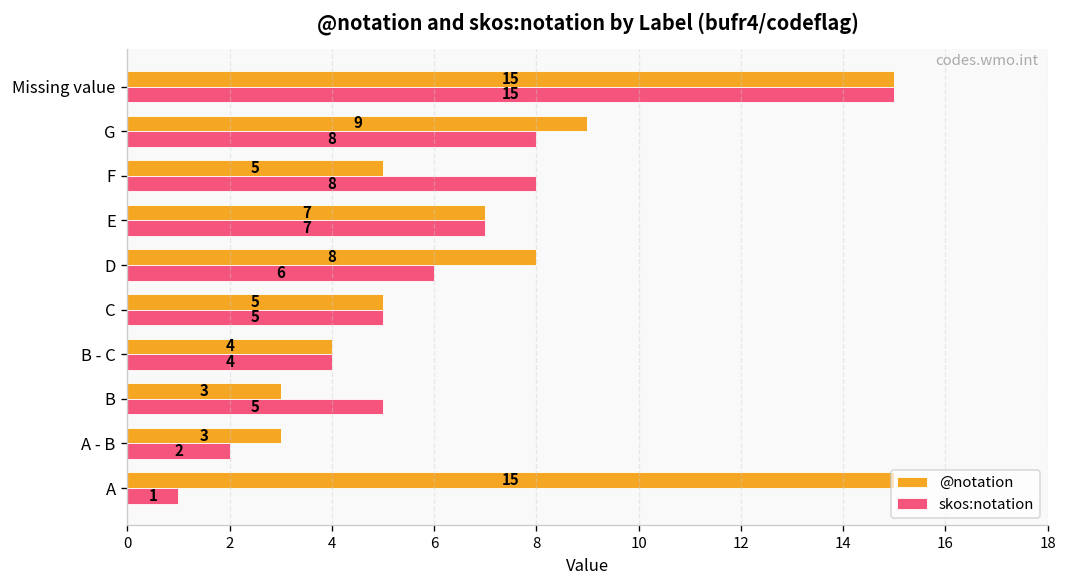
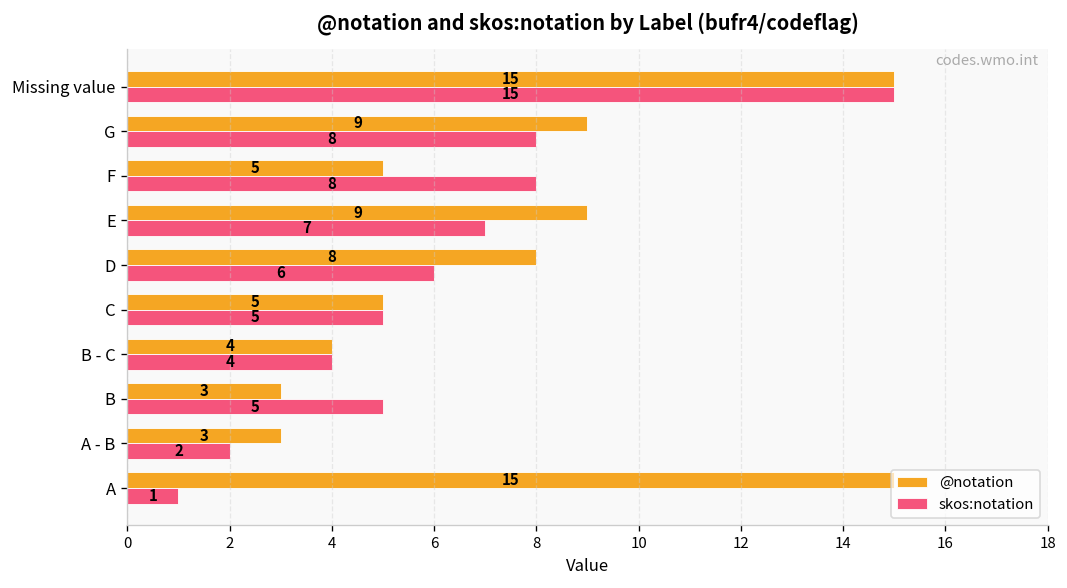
  {
    "@notation": {
      "Missing value": 15,
      "G": 9,
      "F": 5,
-     "E": 7,
+     "E": 9,
      "D": 8,
      "C": 5,
      "B - C": 4,
      "B": 3,
      "A - B": 3
    },
    "skos:notation": {
      "Missing value": 15,
      "G": 8,
      "F": 8,
      "E": 7,
      "D": 6,
      "C": 5,
      "B - C": 4,
      "B": 5,
      "A - B": 2,
      "A": 1
    }
  }
